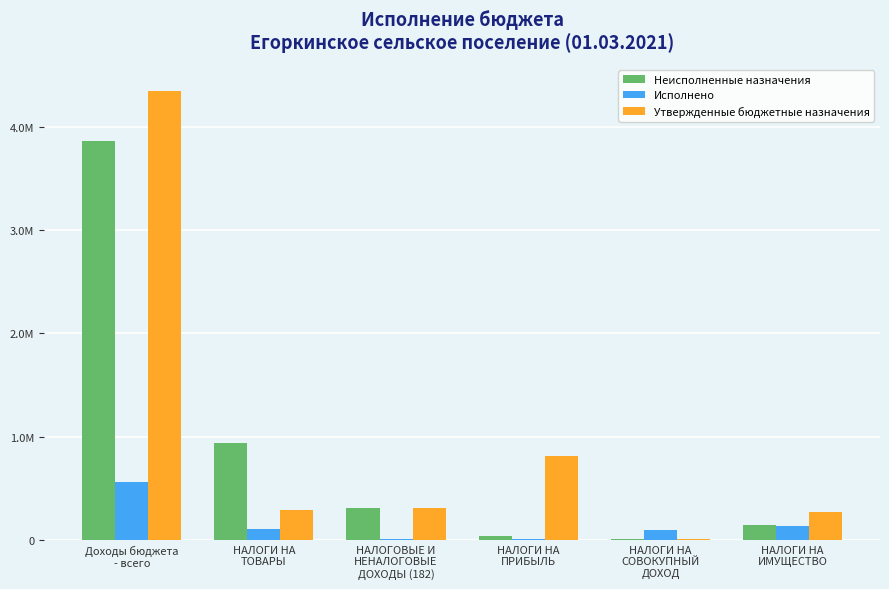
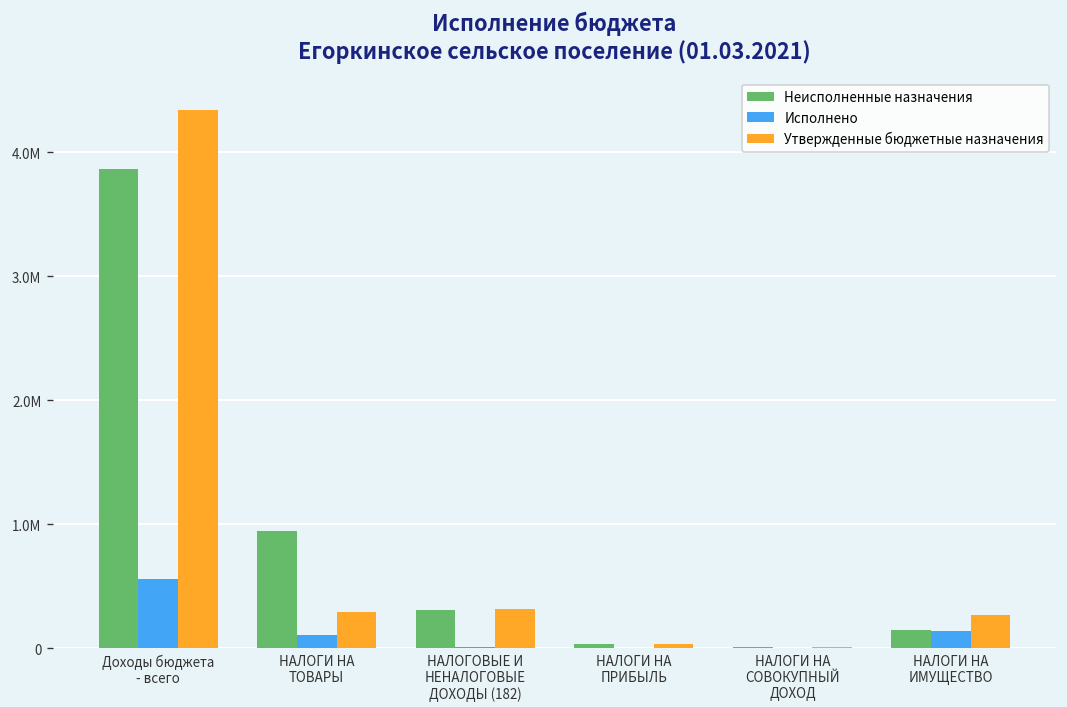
  {
    "Неисполненные назначения": {
      "Доходы бюджета - всего": 3870000,
      "НАЛОГИ НА ТОВАРЫ": 940000,
      "НАЛОГОВЫЕ И НЕНАЛОГОВЫЕ ДОХОДЫ (182)": 310000,
      "НАЛОГИ НА ПРИБЫЛЬ": 30000,
      "НАЛОГИ НА ИМУЩЕСТВО": 140000
    },
    "Исполнено": {
      "Доходы бюджета - всего": 560000,
      "НАЛОГИ НА ТОВАРЫ": 100000,
-     "НАЛОГИ НА СОВОКУПНЫЙ ДОХОД": 100000,
+     "НАЛОГИ НА СОВОКУПНЫЙ ДОХОД": 0,
      "НАЛОГИ НА ИМУЩЕСТВО": 140000
    },
    "Утвержденные бюджетные назначения": {
      "Доходы бюджета - всего": 4340000,
      "НАЛОГИ НА ТОВАРЫ": 290000,
      "НАЛОГОВЫЕ И НЕНАЛОГОВЫЕ ДОХОДЫ (182)": 310000,
-     "НАЛОГИ НА ПРИБЫЛЬ": 810000,
+     "НАЛОГИ НА ПРИБЫЛЬ": 40000,
      "НАЛОГИ НА ИМУЩЕСТВО": 270000
    }
  }
